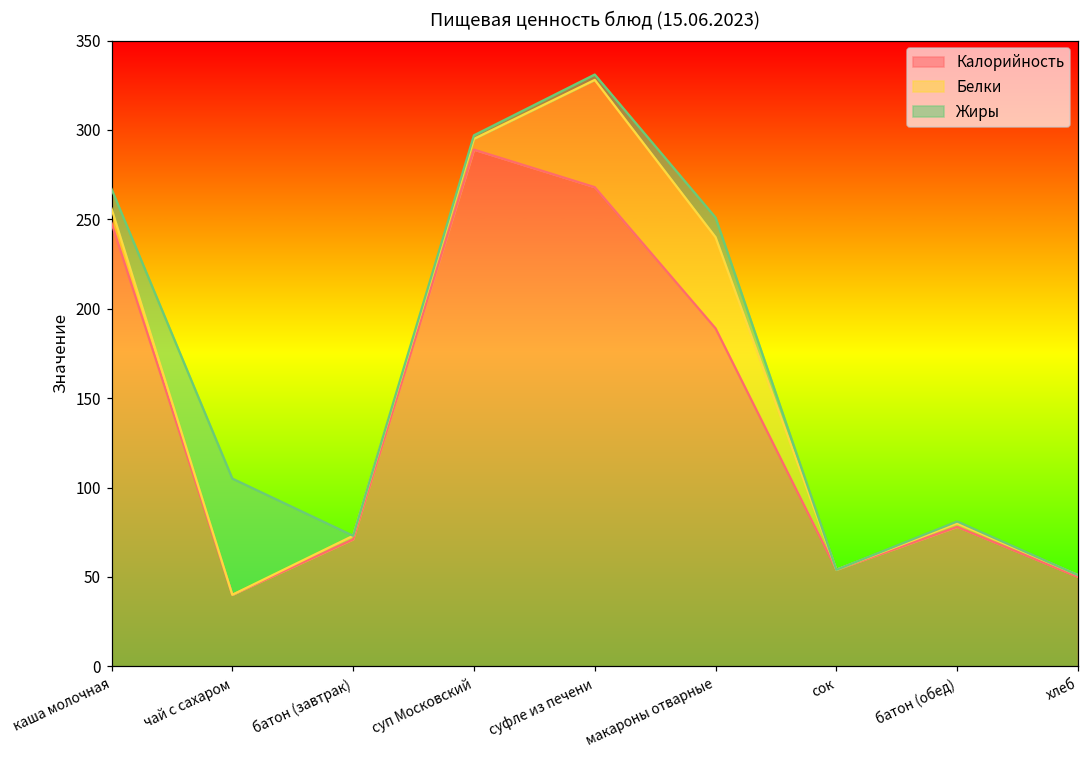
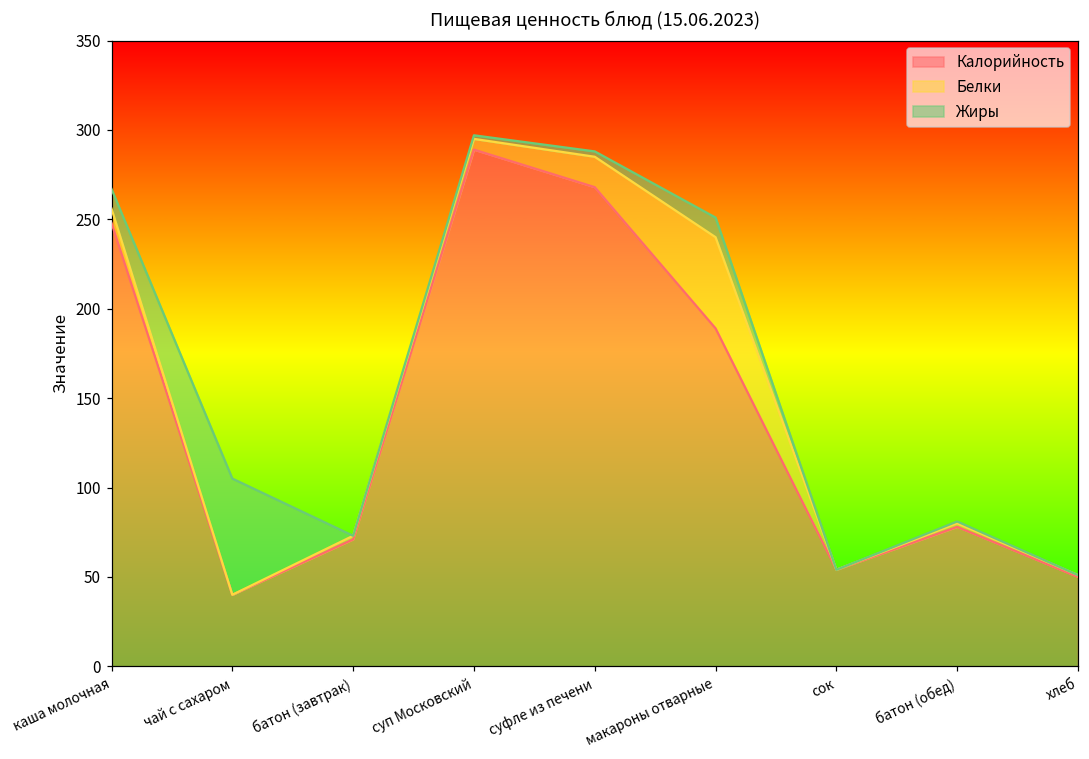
  {
    "Калорийность": {
      "каша молочная": 248,
      "батон (завтрак)": 71,
      "суп Московский": 289,
      "суфле из печени": 268,
      "макароны отварные": 189,
      "батон (обед)": 78
    },
    "Белки": {
      "каша молочная": 8,
      "суп Московский": 6,
-     "суфле из печени": 60,
+     "суфле из печени": 17,
      "макароны отварные": 51
    },
    "Жиры": {
      "каша молочная": 11,
      "чай с сахаром": 65,
      "суп Московский": 2,
      "суфле из печени": 3,
      "макароны отварные": 11
    }
  }
